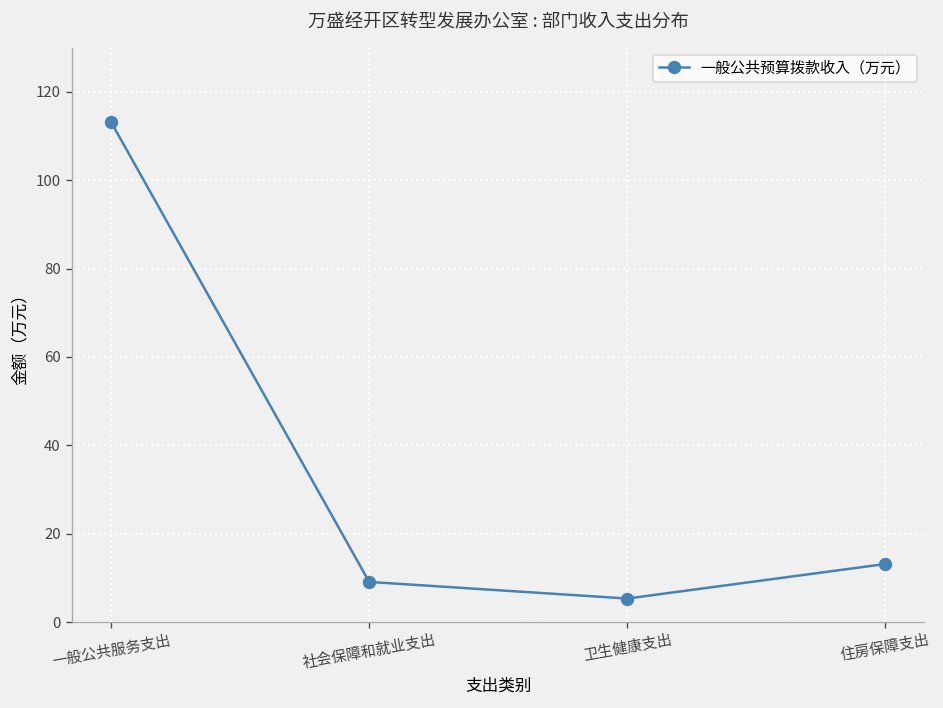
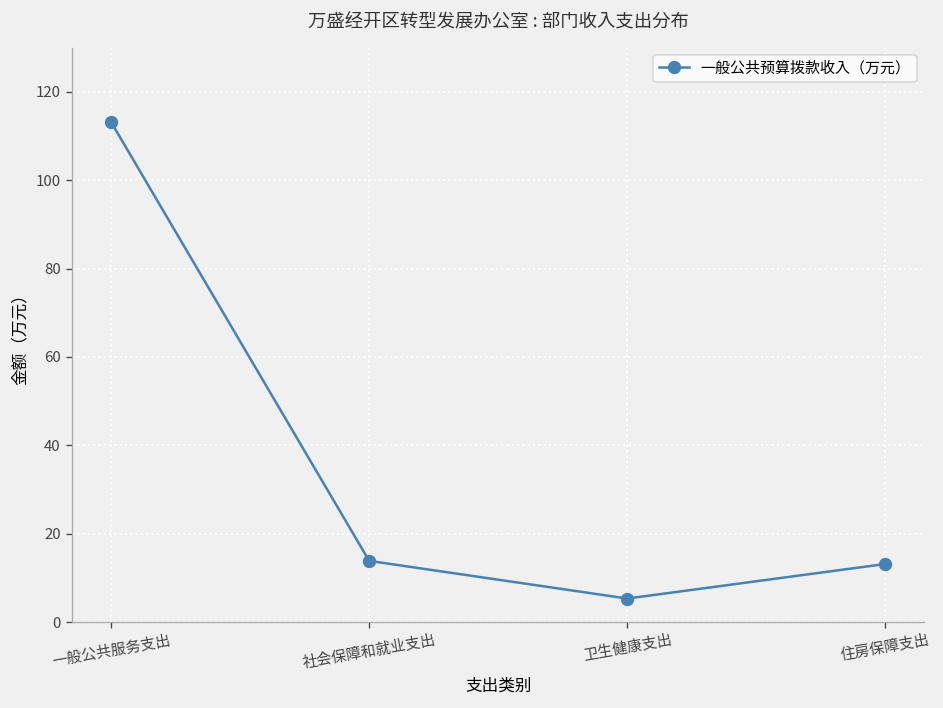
  {
    "一般公共服务支出": 113,
-   "社会保障和就业支出": 9,
+   "社会保障和就业支出": 14,
    "卫生健康支出": 5,
    "住房保障支出": 13
  }
